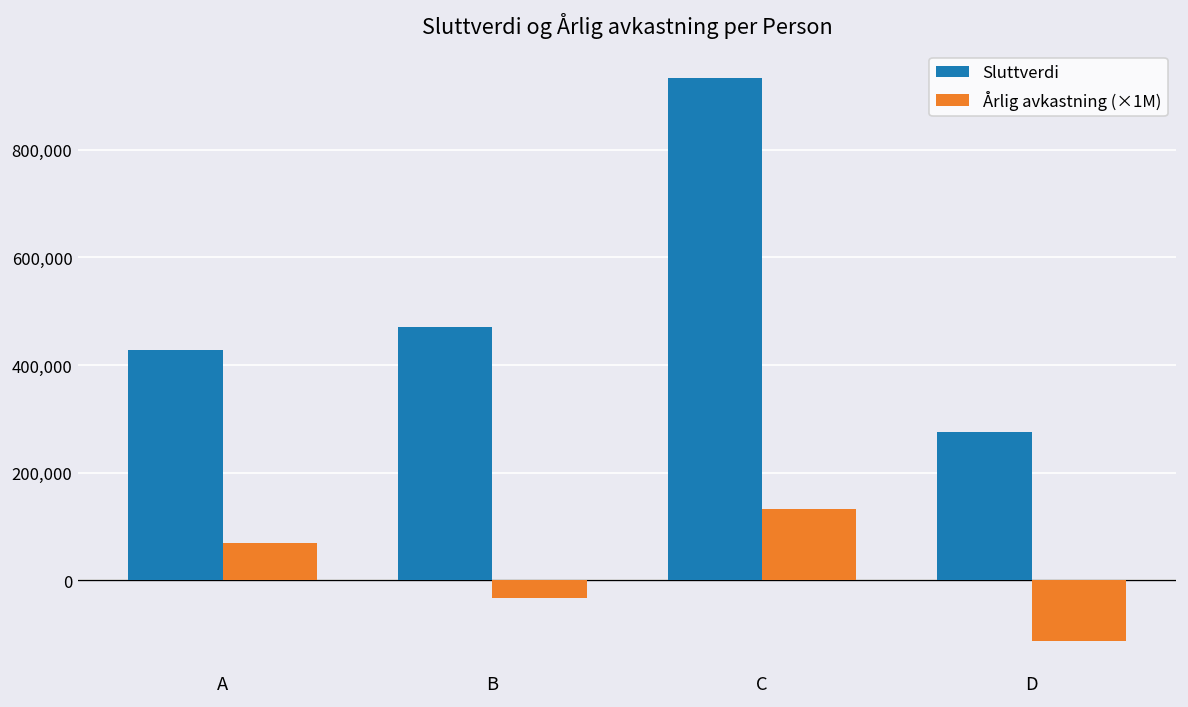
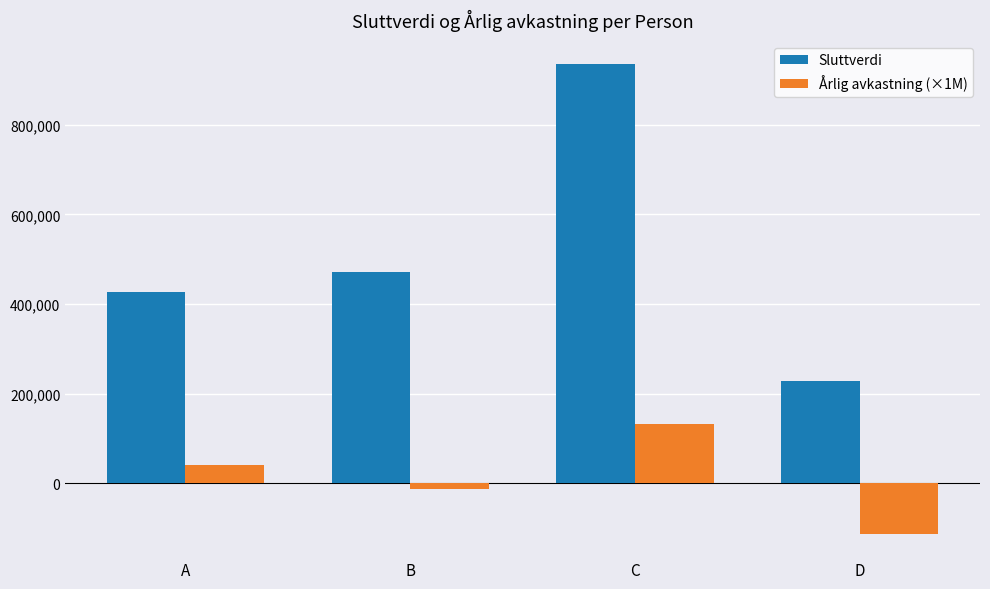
  {
    "Sluttverdi": {
      "A": "430,000",
      "B": "470,000",
      "C": "930,000",
-     "D": "280,000"
+     "D": "230,000"
    },
    "Årlig avkastning (×1M)": {
-     "A": "70,000",
-     "B": "-30,000",
+     "A": "40,000",
+     "B": "-10,000",
      "C": "130,000",
      "D": "-110,000"
    }
  }
